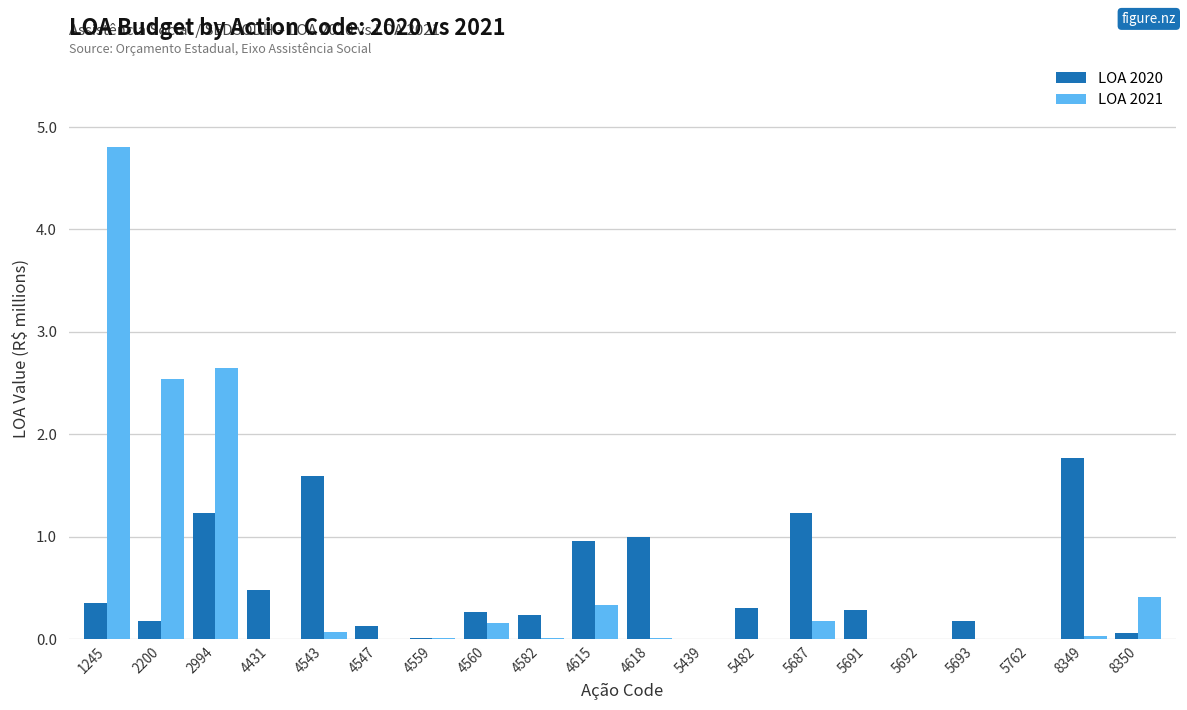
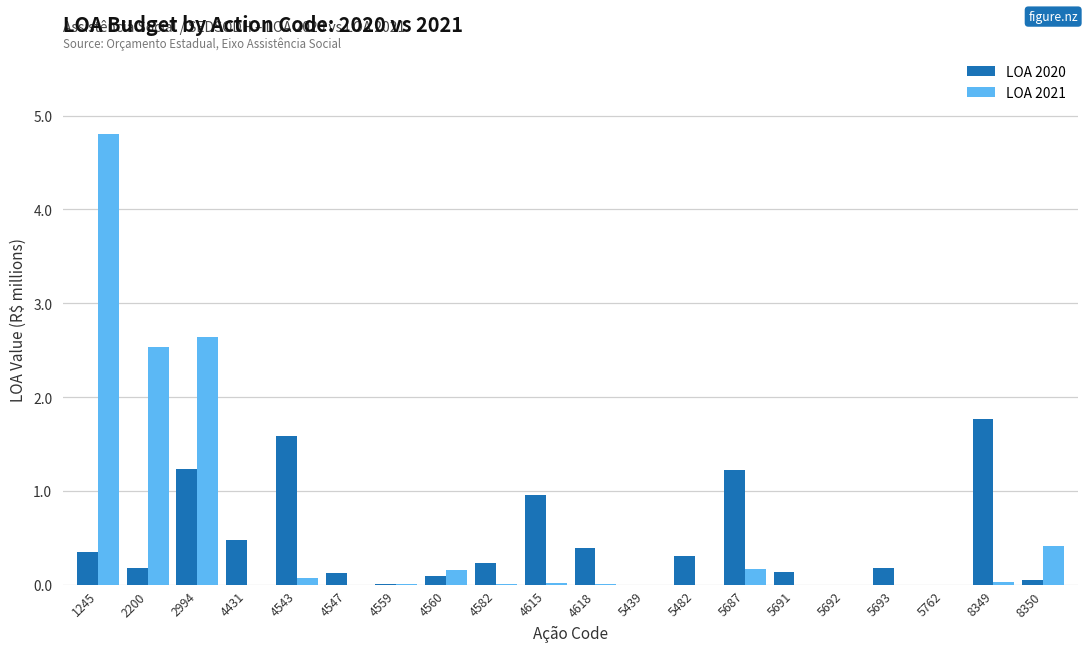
  {
    "LOA 2020": {
      "1245": 0.4,
      "2200": 0.2,
      "2994": 1.2,
      "4431": 0.5,
      "4543": 1.6,
      "4547": 0.1,
-     "4560": 0.3,
+     "4560": 0.1,
      "4582": 0.2,
      "4615": 1.0,
-     "4618": 1.0,
+     "4618": 0.4,
      "5482": 0.3,
      "5687": 1.2,
-     "5691": 0.3,
+     "5691": 0.1,
      "5693": 0.2,
      "5762": 0.0,
      "8349": 1.8,
      "8350": 0.1
    },
    "LOA 2021": {
      "1245": 4.8,
      "2200": 2.5,
      "2994": 2.6,
      "4543": 0.1,
      "4560": 0.2,
-     "4615": 0.3,
+     "4615": 0.0,
      "5687": 0.2,
      "8350": 0.4
    }
  }
